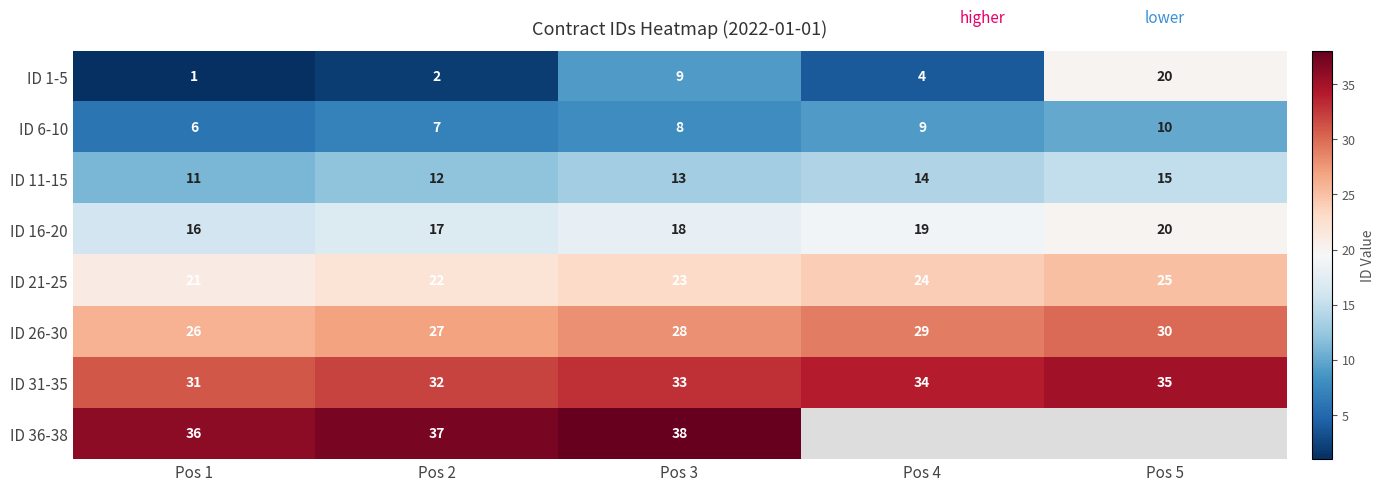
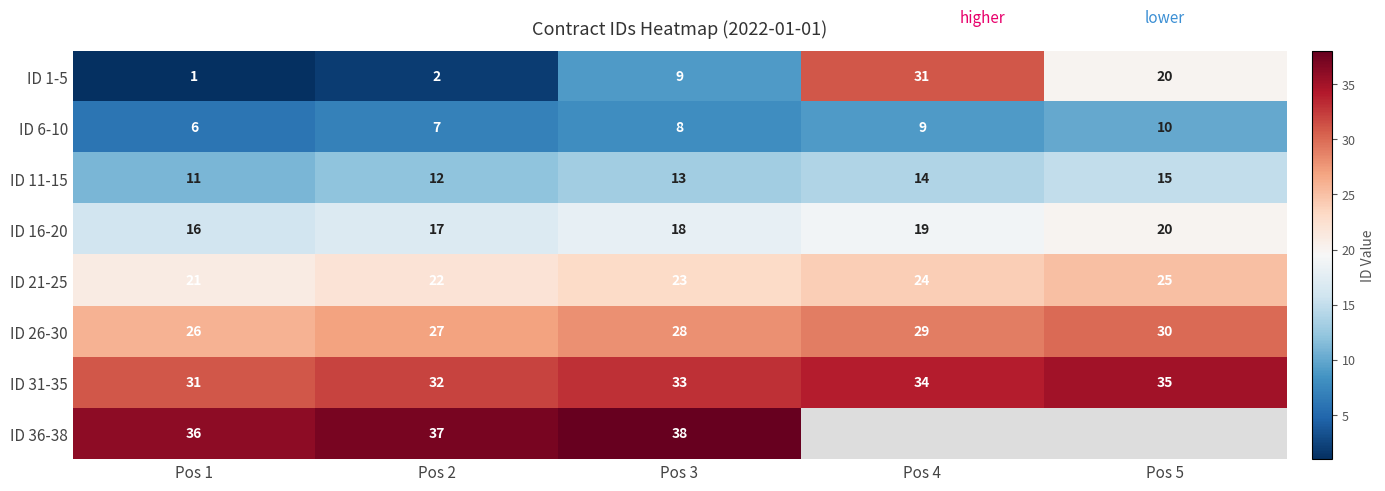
  {
    "ID 1-5": {
      "Pos 1": 1,
      "Pos 2": 2,
      "Pos 3": 9,
-     "Pos 4": 4,
+     "Pos 4": 31,
      "Pos 5": 20
    },
    "ID 6-10": {
      "Pos 1": 6,
      "Pos 2": 7,
      "Pos 3": 8,
      "Pos 4": 9,
      "Pos 5": 10
    },
    "ID 11-15": {
      "Pos 1": 11,
      "Pos 2": 12,
      "Pos 3": 13,
      "Pos 4": 14,
      "Pos 5": 15
    },
    "ID 16-20": {
      "Pos 1": 16,
      "Pos 2": 17,
      "Pos 3": 18,
      "Pos 4": 19,
      "Pos 5": 20
    },
    "ID 21-25": {
      "Pos 3": 23,
      "Pos 4": 24,
      "Pos 5": 25
    },
    "ID 26-30": {
      "Pos 1": 26,
      "Pos 2": 27,
      "Pos 3": 28,
      "Pos 4": 29,
      "Pos 5": 30
    },
    "ID 31-35": {
      "Pos 1": 31,
      "Pos 2": 32,
      "Pos 3": 33,
      "Pos 4": 34,
      "Pos 5": 35
    },
    "ID 36-38": {
      "Pos 1": 36,
      "Pos 2": 37,
      "Pos 3": 38
    }
  }
